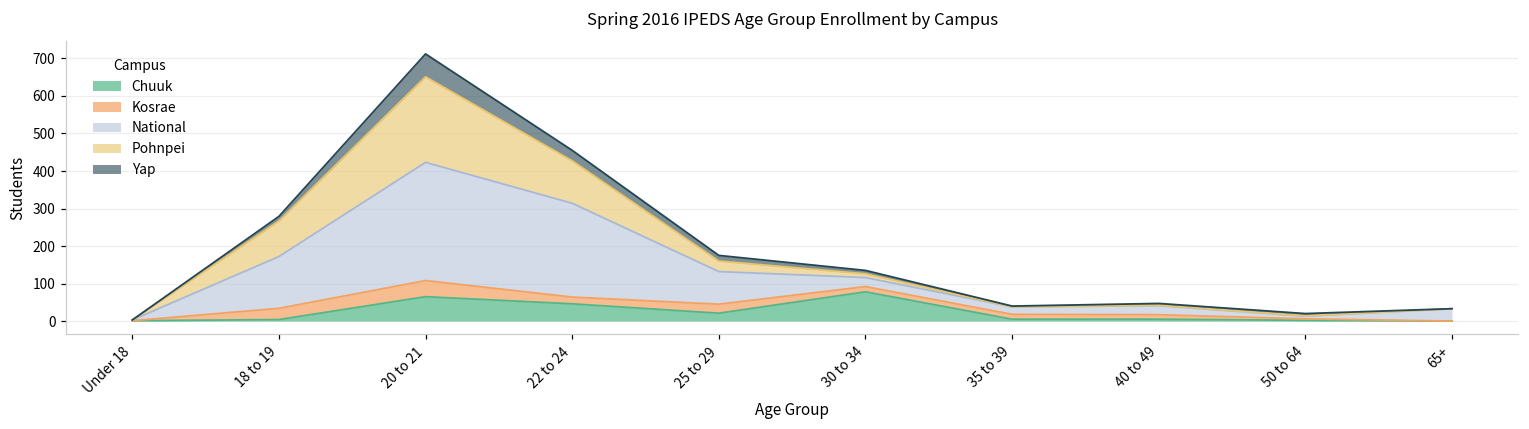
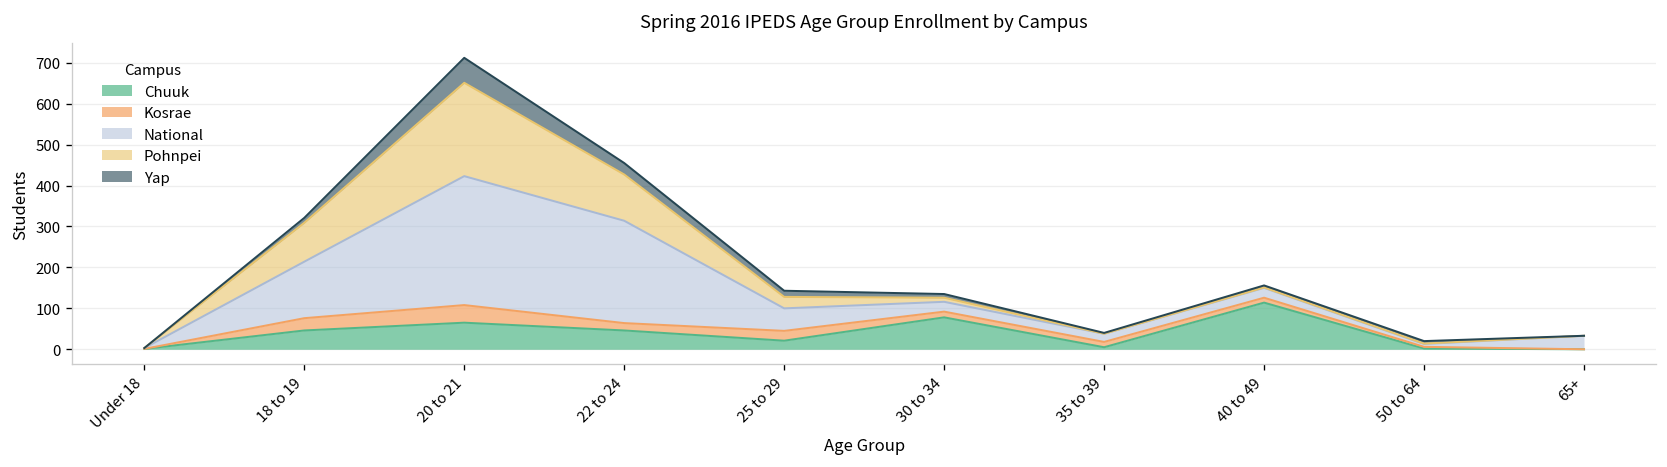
  {
    "Chuuk": {
-     "18 to 19": 0,
+     "18 to 19": 50,
      "20 to 21": 70,
      "22 to 24": 50,
      "25 to 29": 20,
      "30 to 34": 80,
      "35 to 39": 10,
-     "40 to 49": 10
+     "40 to 49": 110
    },
    "National": {
      "18 to 19": 140,
      "20 to 21": 320,
      "22 to 24": 250,
-     "25 to 29": 90,
+     "25 to 29": 60,
      "30 to 34": 20
    },
    "Yap": {
      "18 to 19": 10,
      "20 to 21": 60,
      "22 to 24": 30,
      "25 to 29": 20,
      "30 to 34": 10
    }
  }
